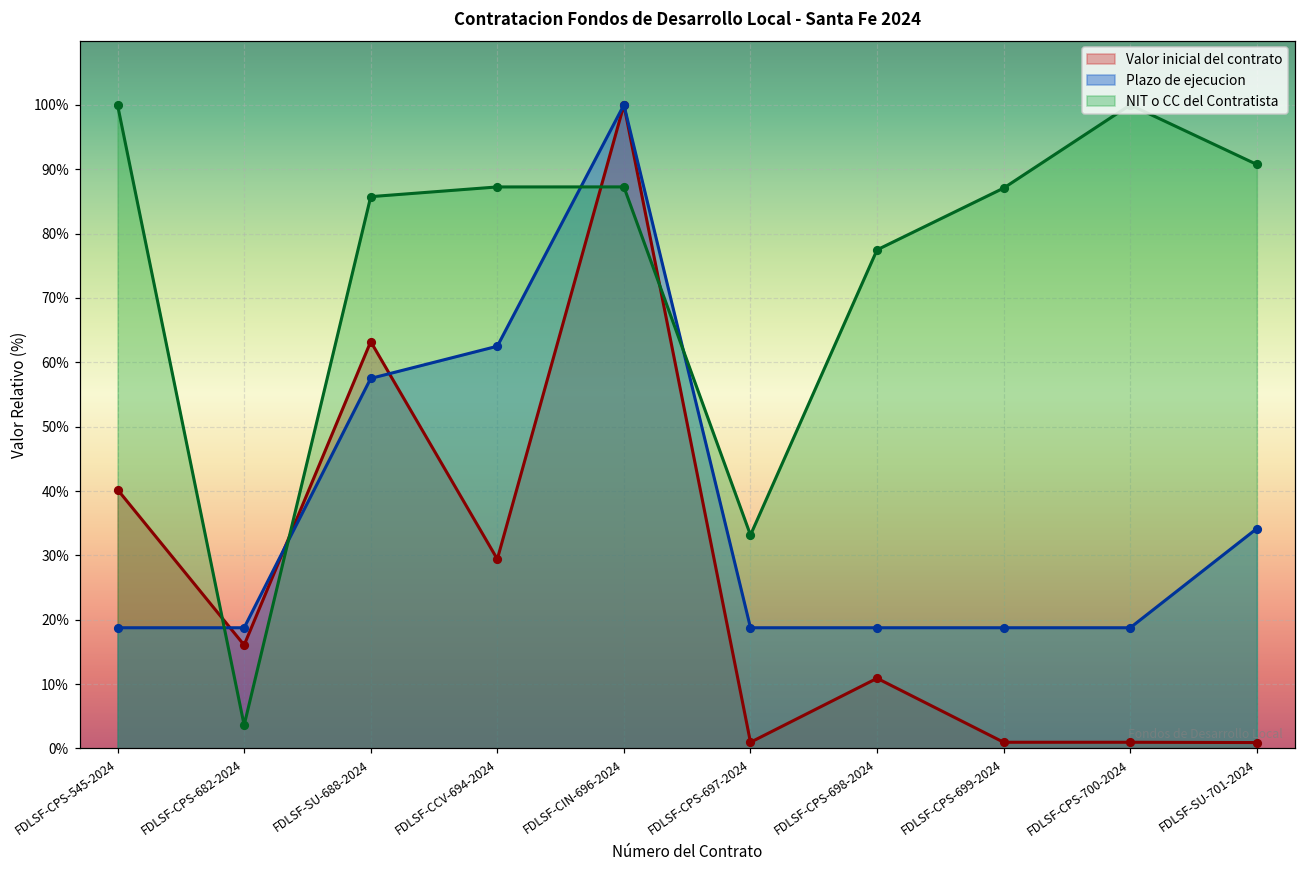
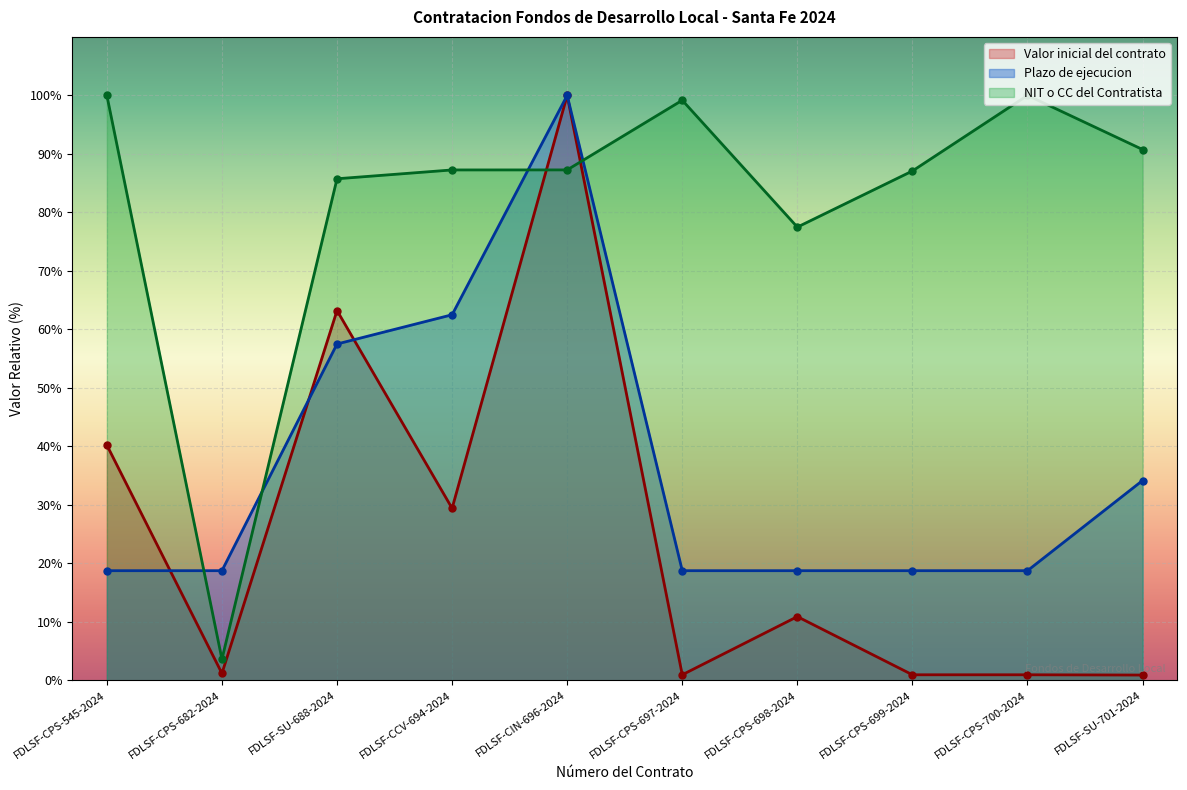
  {
    "Valor inicial del contrato": {
      "FDLSF-CPS-545-2024": "40%",
-     "FDLSF-CPS-682-2024": "16%",
+     "FDLSF-CPS-682-2024": "1%",
      "FDLSF-SU-688-2024": "63%",
      "FDLSF-CCV-694-2024": "29%",
      "FDLSF-CPS-697-2024": "1%",
      "FDLSF-CPS-698-2024": "11%",
      "FDLSF-CPS-699-2024": "1%",
      "FDLSF-CPS-700-2024": "1%",
      "FDLSF-SU-701-2024": "1%"
    },
    "Plazo de ejecucion": {
      "FDLSF-CPS-545-2024": "19%",
      "FDLSF-CPS-682-2024": "19%",
      "FDLSF-SU-688-2024": "57%",
      "FDLSF-CCV-694-2024": "63%",
      "FDLSF-CPS-697-2024": "19%",
      "FDLSF-CPS-698-2024": "19%",
      "FDLSF-CPS-699-2024": "19%",
      "FDLSF-CPS-700-2024": "19%",
      "FDLSF-SU-701-2024": "34%"
    },
    "NIT o CC del Contratista": {
      "FDLSF-CPS-545-2024": "100%",
      "FDLSF-CPS-682-2024": "4%",
      "FDLSF-SU-688-2024": "86%",
      "FDLSF-CCV-694-2024": "87%",
      "FDLSF-CIN-696-2024": "87%",
-     "FDLSF-CPS-697-2024": "33%",
+     "FDLSF-CPS-697-2024": "99%",
      "FDLSF-CPS-698-2024": "77%",
      "FDLSF-CPS-699-2024": "87%",
      "FDLSF-SU-701-2024": "91%"
    }
  }
